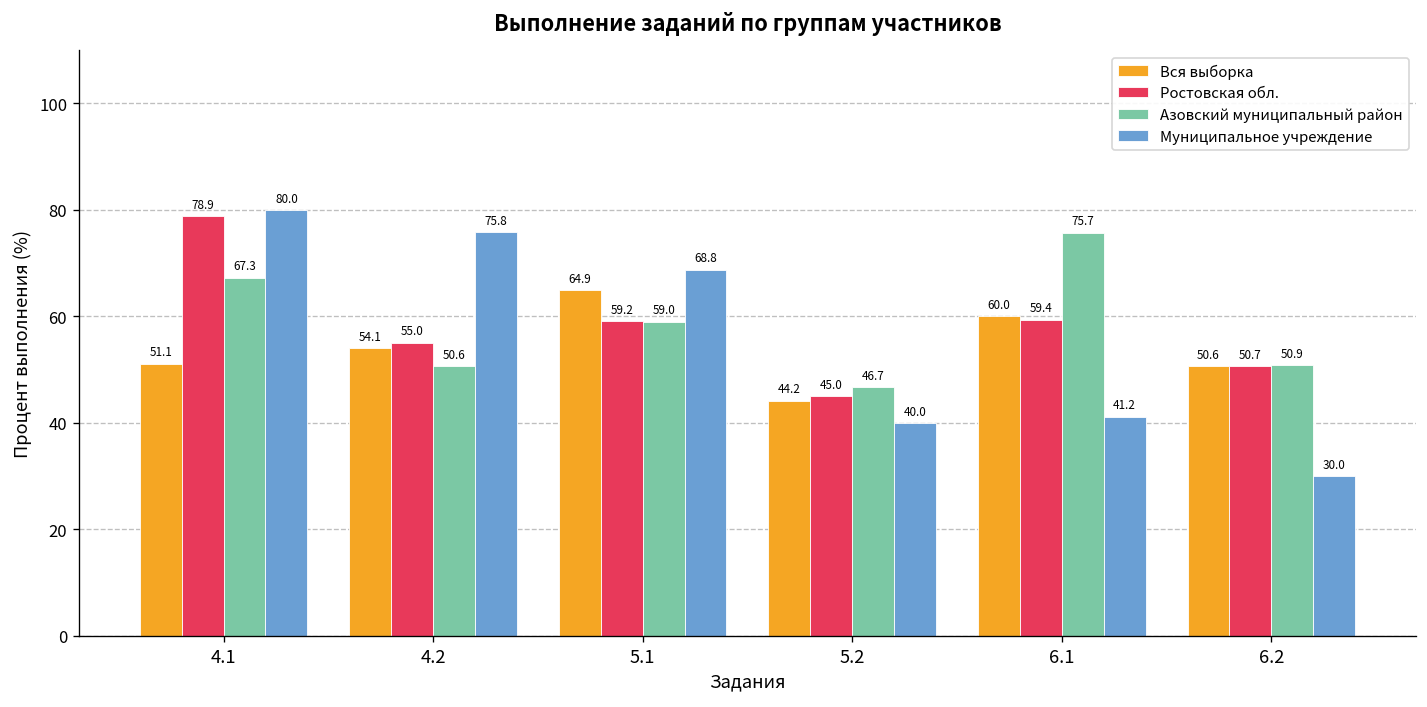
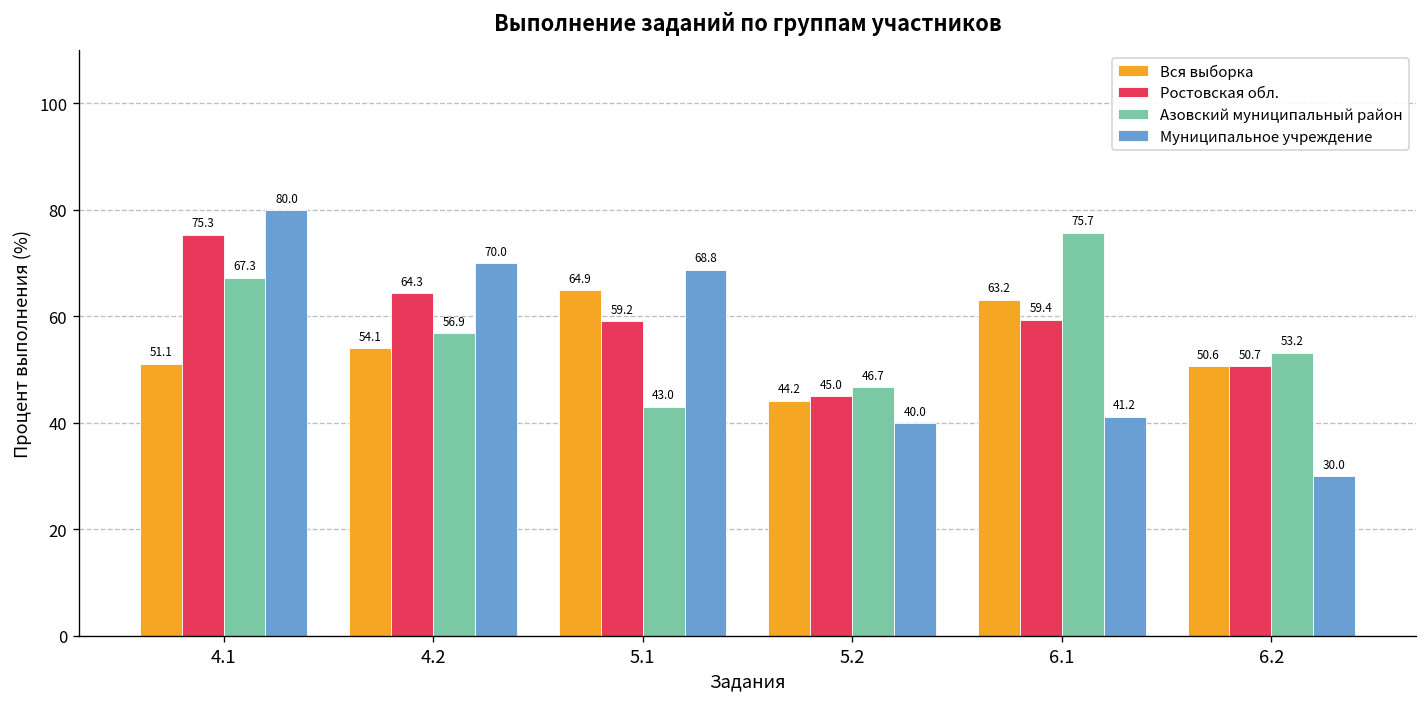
  {
    "Вся выборка": {
      "4.1": 51.1,
      "4.2": 54.1,
      "5.1": 64.9,
      "5.2": 44.2,
-     "6.1": 60.0,
+     "6.1": 63.2,
      "6.2": 50.6
    },
    "Ростовская обл.": {
-     "4.1": 78.9,
-     "4.2": 55.0,
+     "4.1": 75.3,
+     "4.2": 64.3,
      "5.1": 59.2,
      "5.2": 45.0,
      "6.1": 59.4,
      "6.2": 50.7
    },
    "Азовский муниципальный район": {
      "4.1": 67.3,
-     "4.2": 50.6,
-     "5.1": 59.0,
+     "4.2": 56.9,
+     "5.1": 43.0,
      "5.2": 46.7,
      "6.1": 75.7,
-     "6.2": 50.9
+     "6.2": 53.2
    },
    "Муниципальное учреждение": {
      "4.1": 80.0,
-     "4.2": 75.8,
+     "4.2": 70.0,
      "5.1": 68.8,
      "5.2": 40.0,
      "6.1": 41.2,
      "6.2": 30.0
    }
  }
